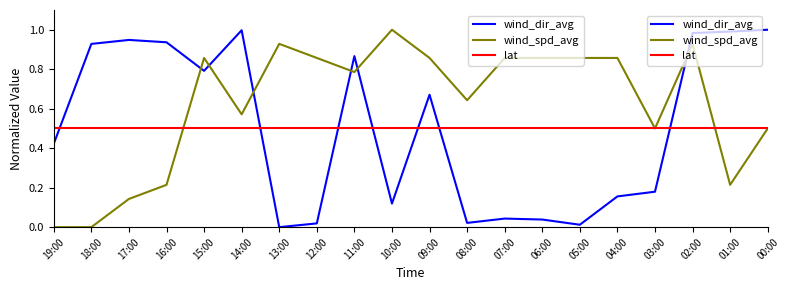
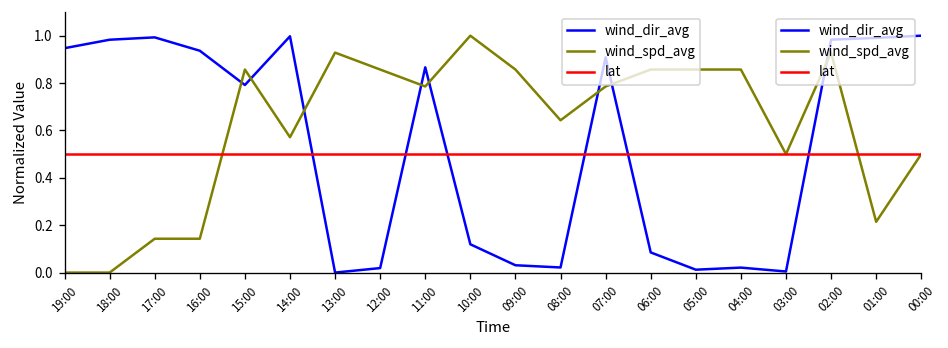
  {
    "wind_dir_avg": {
-     "19:00": 0.42,
-     "18:00": 0.93,
-     "17:00": 0.95,
+     "19:00": 0.95,
+     "18:00": 0.98,
+     "17:00": 0.99,
      "16:00": 0.94,
      "15:00": 0.79,
      "14:00": 1.00,
      "13:00": 0.00,
      "12:00": 0.02,
      "11:00": 0.87,
      "10:00": 0.12,
-     "09:00": 0.67,
+     "09:00": 0.03,
      "08:00": 0.02,
-     "07:00": 0.04,
-     "06:00": 0.04,
+     "07:00": 0.91,
+     "06:00": 0.09,
      "05:00": 0.01,
-     "04:00": 0.16,
-     "03:00": 0.18,
+     "04:00": 0.02,
+     "03:00": 0.00,
      "00:00": 1.00
    },
    "wind_spd_avg": {
      "19:00": 0.00,
      "18:00": 0.00,
      "17:00": 0.14,
-     "16:00": 0.21,
+     "16:00": 0.14,
      "15:00": 0.86,
      "14:00": 0.57,
      "13:00": 0.93,
      "12:00": 0.86,
      "11:00": 0.79,
      "10:00": 1.00,
      "09:00": 0.86,
      "08:00": 0.64,
-     "07:00": 0.86,
+     "07:00": 0.79,
      "06:00": 0.86,
      "05:00": 0.86,
      "04:00": 0.86,
      "01:00": 0.21
    },
    "lat": {
      "19:00": 0.50,
      "18:00": 0.50,
      "17:00": 0.50,
      "16:00": 0.50,
      "15:00": 0.50,
      "14:00": 0.50,
      "13:00": 0.50,
      "12:00": 0.50,
      "11:00": 0.50,
      "10:00": 0.50,
      "09:00": 0.50,
      "08:00": 0.50,
      "07:00": 0.50,
      "06:00": 0.50,
      "05:00": 0.50,
      "04:00": 0.50,
      "02:00": 0.50,
      "01:00": 0.50
    }
  }
